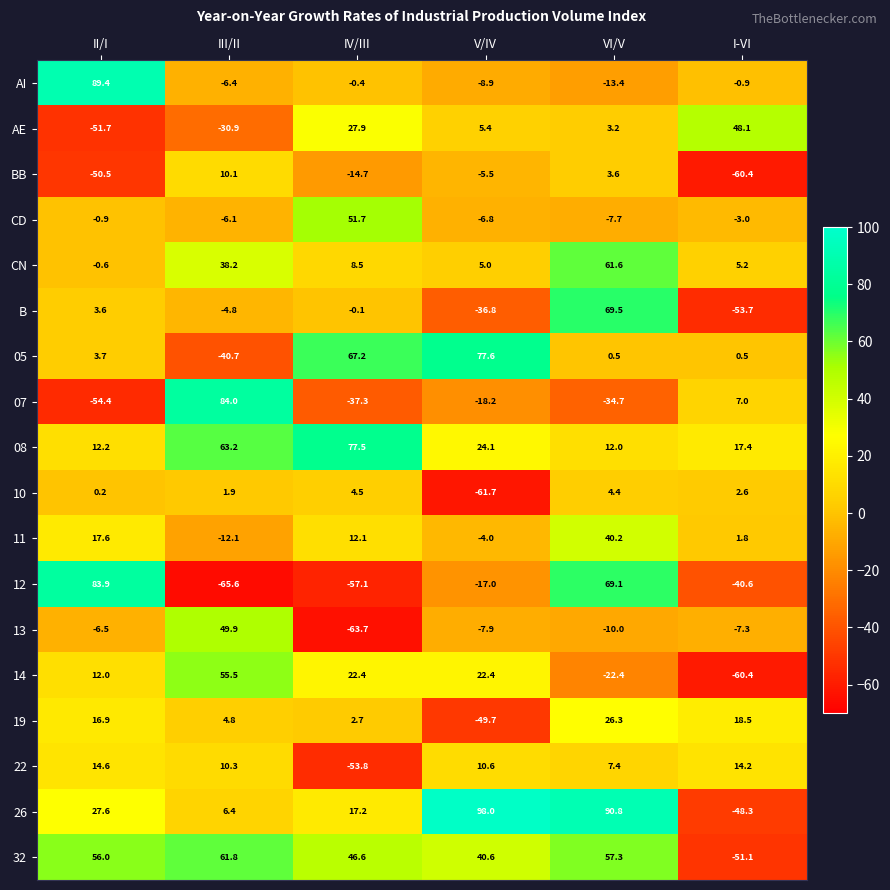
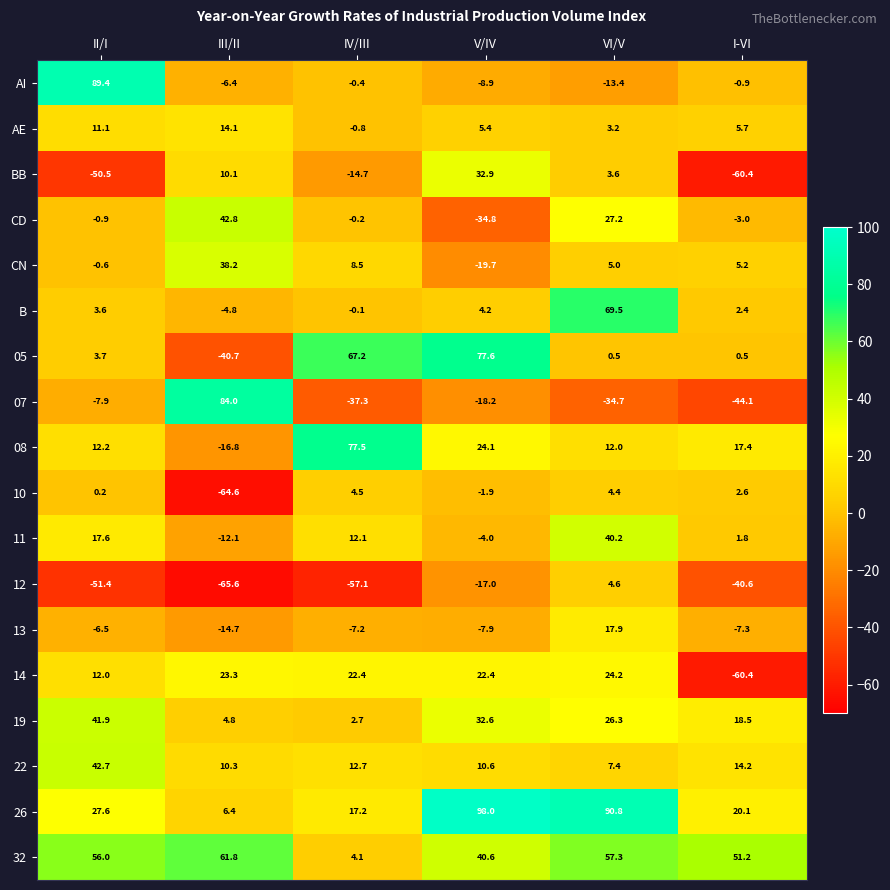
  {
    "AI": {
      "II/I": 89.4,
      "III/II": -6.4,
      "IV/III": -0.4,
      "V/IV": -8.9,
      "VI/V": -13.4,
      "I-VI": -0.9
    },
    "AE": {
-     "II/I": -51.7,
-     "III/II": -30.9,
-     "IV/III": 27.9,
+     "II/I": 11.1,
+     "III/II": 14.1,
+     "IV/III": -0.8,
      "V/IV": 5.4,
      "VI/V": 3.2,
-     "I-VI": 48.1
+     "I-VI": 5.7
    },
    "BB": {
      "II/I": -50.5,
      "III/II": 10.1,
      "IV/III": -14.7,
-     "V/IV": -5.5,
+     "V/IV": 32.9,
      "VI/V": 3.6,
      "I-VI": -60.4
    },
    "CD": {
      "II/I": -0.9,
-     "III/II": -6.1,
-     "IV/III": 51.7,
-     "V/IV": -6.8,
-     "VI/V": -7.7,
+     "III/II": 42.8,
+     "IV/III": -0.2,
+     "V/IV": -34.8,
+     "VI/V": 27.2,
      "I-VI": -3.0
    },
    "CN": {
      "II/I": -0.6,
      "III/II": 38.2,
      "IV/III": 8.5,
-     "V/IV": 5.0,
-     "VI/V": 61.6,
+     "V/IV": -19.7,
+     "VI/V": 5.0,
      "I-VI": 5.2
    },
    "B": {
      "II/I": 3.6,
      "III/II": -4.8,
      "IV/III": -0.1,
-     "V/IV": -36.8,
+     "V/IV": 4.2,
      "VI/V": 69.5,
-     "I-VI": -53.7
+     "I-VI": 2.4
    },
    "05": {
      "II/I": 3.7,
      "III/II": -40.7,
      "IV/III": 67.2,
      "V/IV": 77.6,
      "VI/V": 0.5,
      "I-VI": 0.5
    },
    "07": {
-     "II/I": -54.4,
+     "II/I": -7.9,
      "III/II": 84.0,
      "IV/III": -37.3,
      "V/IV": -18.2,
      "VI/V": -34.7,
-     "I-VI": 7.0
+     "I-VI": -44.1
    },
    "08": {
      "II/I": 12.2,
-     "III/II": 63.2,
+     "III/II": -16.8,
      "IV/III": 77.5,
      "V/IV": 24.1,
      "VI/V": 12.0,
      "I-VI": 17.4
    },
    "10": {
      "II/I": 0.2,
-     "III/II": 1.9,
+     "III/II": -64.6,
      "IV/III": 4.5,
-     "V/IV": -61.7,
+     "V/IV": -1.9,
      "VI/V": 4.4,
      "I-VI": 2.6
    },
    "11": {
      "II/I": 17.6,
      "III/II": -12.1,
      "IV/III": 12.1,
      "V/IV": -4.0,
      "VI/V": 40.2,
      "I-VI": 1.8
    },
    "12": {
-     "II/I": 83.9,
+     "II/I": -51.4,
      "III/II": -65.6,
      "IV/III": -57.1,
      "V/IV": -17.0,
-     "VI/V": 69.1,
+     "VI/V": 4.6,
      "I-VI": -40.6
    },
    "13": {
      "II/I": -6.5,
-     "III/II": 49.9,
-     "IV/III": -63.7,
+     "III/II": -14.7,
+     "IV/III": -7.2,
      "V/IV": -7.9,
-     "VI/V": -10.0,
+     "VI/V": 17.9,
      "I-VI": -7.3
    },
    "14": {
      "II/I": 12.0,
-     "III/II": 55.5,
+     "III/II": 23.3,
      "IV/III": 22.4,
      "V/IV": 22.4,
-     "VI/V": -22.4,
+     "VI/V": 24.2,
      "I-VI": -60.4
    },
    "19": {
-     "II/I": 16.9,
+     "II/I": 41.9,
      "III/II": 4.8,
      "IV/III": 2.7,
-     "V/IV": -49.7,
+     "V/IV": 32.6,
      "VI/V": 26.3,
      "I-VI": 18.5
    },
    "22": {
-     "II/I": 14.6,
+     "II/I": 42.7,
      "III/II": 10.3,
-     "IV/III": -53.8,
+     "IV/III": 12.7,
      "V/IV": 10.6,
      "VI/V": 7.4,
      "I-VI": 14.2
    },
    "26": {
      "II/I": 27.6,
      "III/II": 6.4,
      "IV/III": 17.2,
      "V/IV": 98.0,
      "VI/V": 90.8,
-     "I-VI": -48.3
+     "I-VI": 20.1
    },
    "32": {
      "II/I": 56.0,
      "III/II": 61.8,
-     "IV/III": 46.6,
+     "IV/III": 4.1,
      "V/IV": 40.6,
      "VI/V": 57.3,
-     "I-VI": -51.1
+     "I-VI": 51.2
    }
  }
